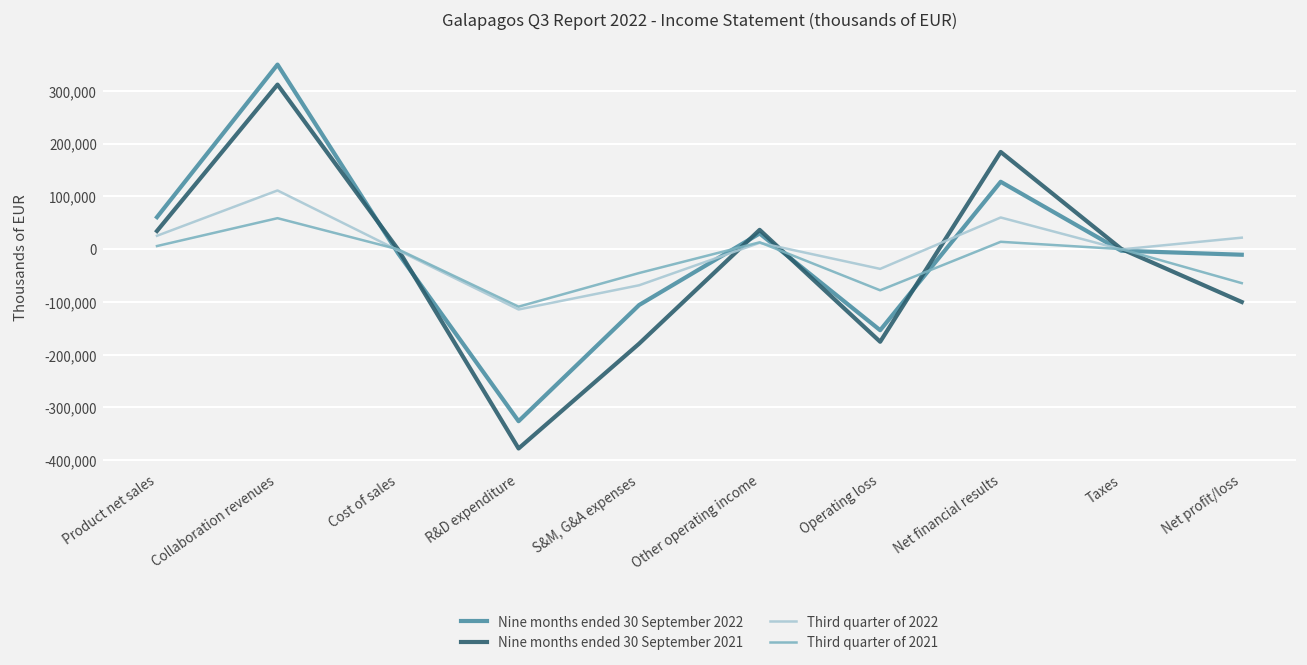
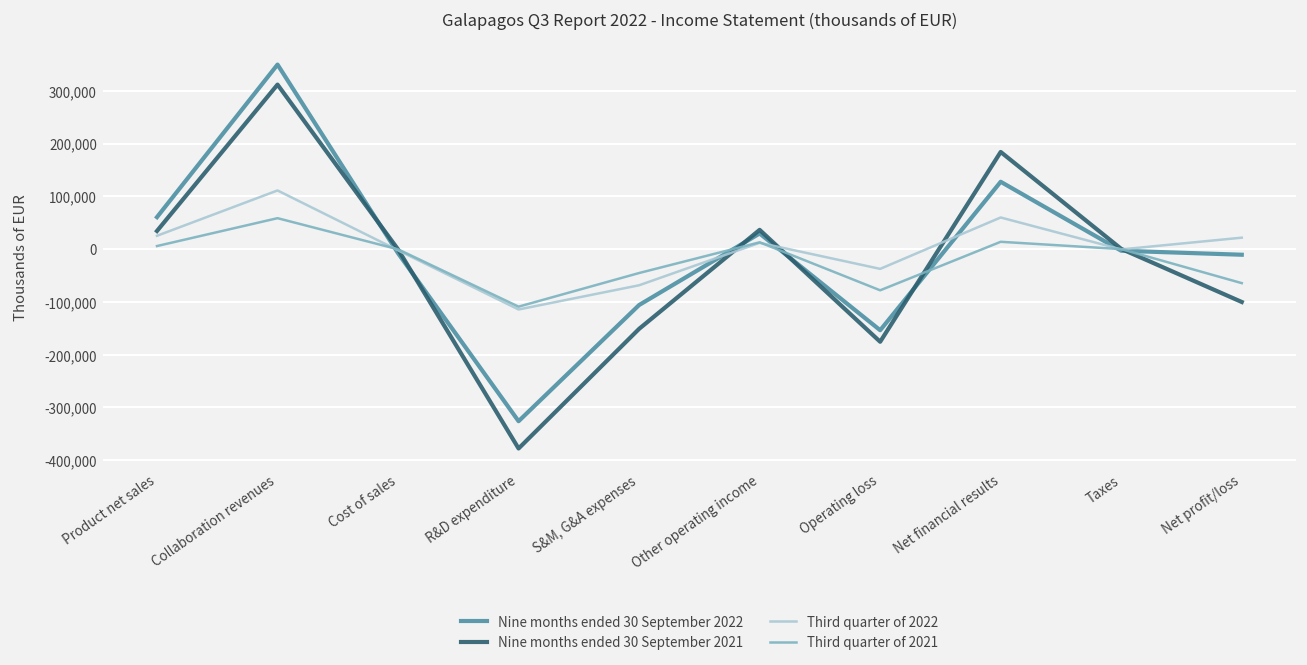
  {
    "Nine months ended 30 September 2022": {
      "Product net sales": "60,000",
      "Collaboration revenues": "350,000",
      "R&D expenditure": "-330,000",
      "S&M, G&A expenses": "-110,000",
      "Other operating income": "30,000",
      "Operating loss": "-150,000",
      "Net financial results": "130,000",
      "Net profit/loss": "-10,000"
    },
    "Nine months ended 30 September 2021": {
      "Product net sales": "30,000",
      "Collaboration revenues": "310,000",
      "R&D expenditure": "-380,000",
-     "S&M, G&A expenses": "-180,000",
+     "S&M, G&A expenses": "-150,000",
      "Other operating income": "40,000",
      "Operating loss": "-180,000",
      "Net financial results": "180,000",
      "Net profit/loss": "-100,000"
    }
  }
